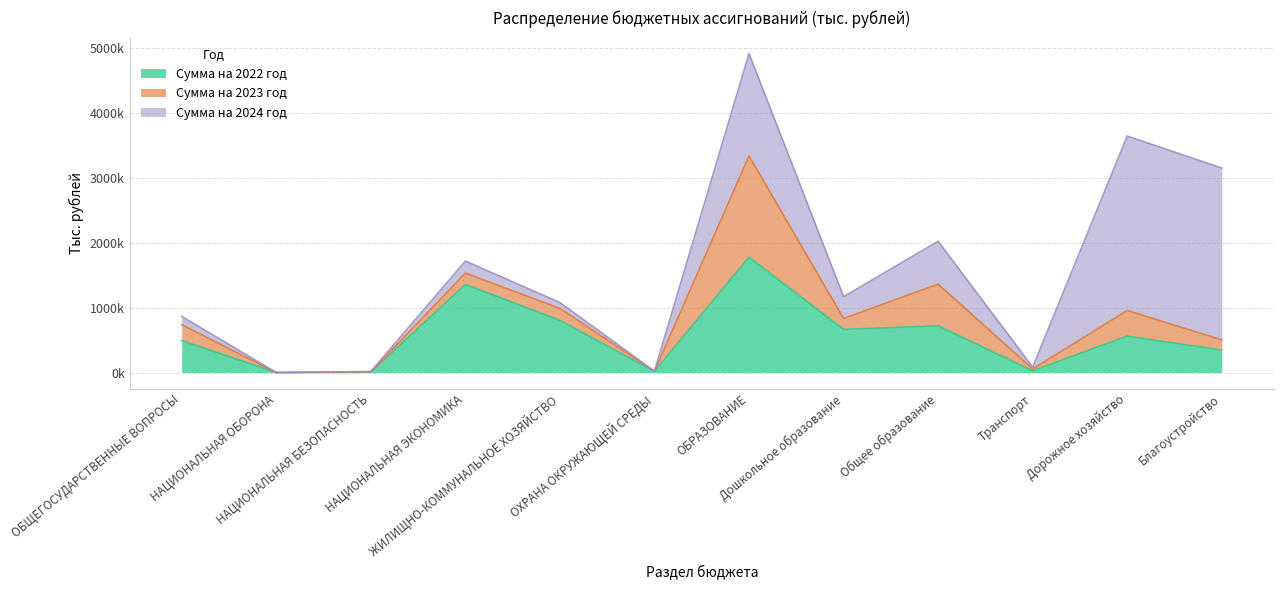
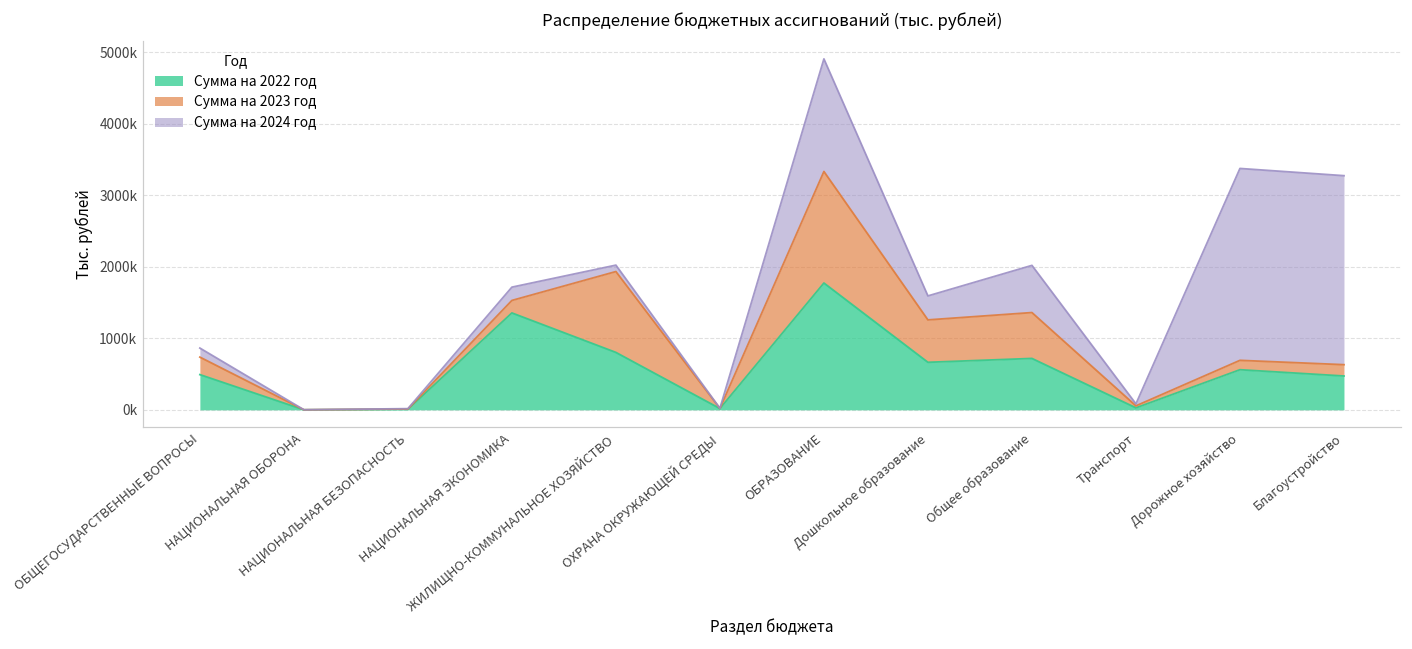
  {
    "Сумма на 2022 год": {
      "ОБЩЕГОСУДАРСТВЕННЫЕ ВОПРОСЫ": 500000,
      "НАЦИОНАЛЬНАЯ ЭКОНОМИКА": 1400000,
      "ЖИЛИЩНО-КОММУНАЛЬНОЕ ХОЗЯЙСТВО": 800000,
      "ОБРАЗОВАНИЕ": 1800000,
      "Дошкольное образование": 700000,
      "Общее образование": 700000,
      "Дорожное хозяйство": 600000,
-     "Благоустройство": 300000
+     "Благоустройство": 500000
    },
    "Сумма на 2023 год": {
      "ОБЩЕГОСУДАРСТВЕННЫЕ ВОПРОСЫ": 200000,
      "НАЦИОНАЛЬНАЯ ЭКОНОМИКА": 200000,
-     "ЖИЛИЩНО-КОММУНАЛЬНОЕ ХОЗЯЙСТВО": 200000,
+     "ЖИЛИЩНО-КОММУНАЛЬНОЕ ХОЗЯЙСТВО": 1100000,
      "ОБРАЗОВАНИЕ": 1600000,
-     "Дошкольное образование": 200000,
+     "Дошкольное образование": 600000,
      "Общее образование": 600000,
-     "Дорожное хозяйство": 400000,
+     "Дорожное хозяйство": 100000,
      "Благоустройство": 200000
    },
    "Сумма на 2024 год": {
      "ОБЩЕГОСУДАРСТВЕННЫЕ ВОПРОСЫ": 100000,
      "НАЦИОНАЛЬНАЯ ЭКОНОМИКА": 200000,
      "ЖИЛИЩНО-КОММУНАЛЬНОЕ ХОЗЯЙСТВО": 100000,
      "ОБРАЗОВАНИЕ": 1600000,
      "Дошкольное образование": 300000,
      "Общее образование": 700000,
      "Дорожное хозяйство": 2700000,
      "Благоустройство": 2600000
    }
  }
